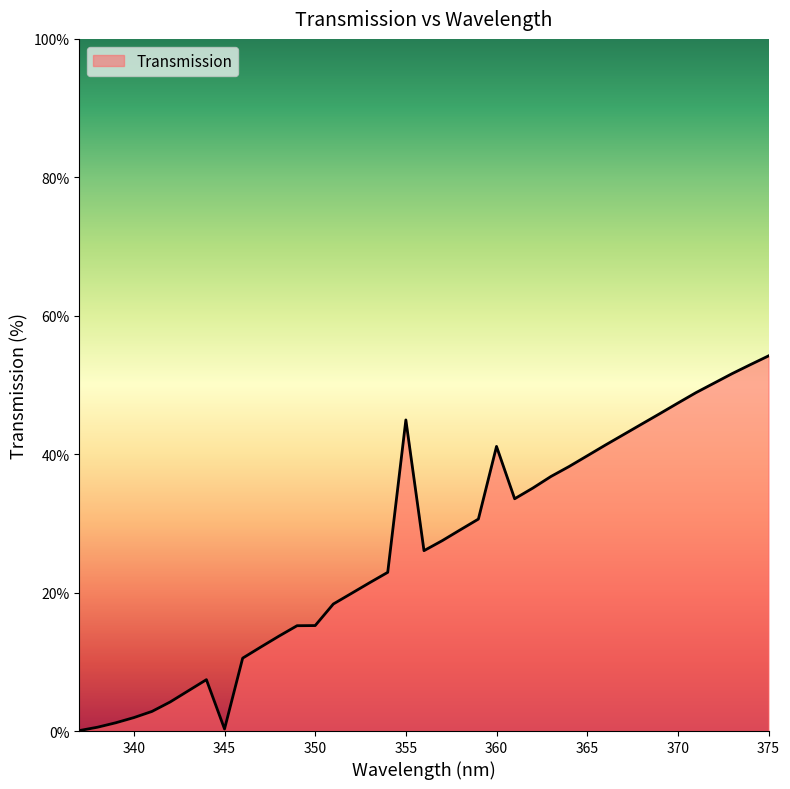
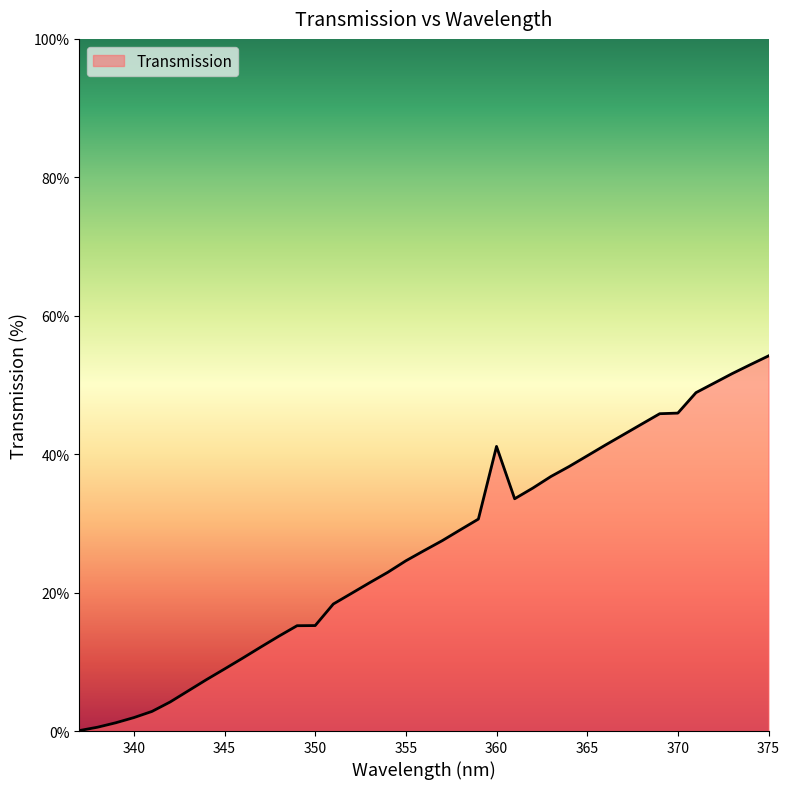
  {
    "340": "2%",
-   "345": "0%",
+   "345": "9%",
    "350": "15%",
-   "355": "45%",
+   "355": "25%",
    "360": "41%",
    "365": "40%",
-   "370": "47%",
+   "370": "46%",
    "375": "54%"
  }
